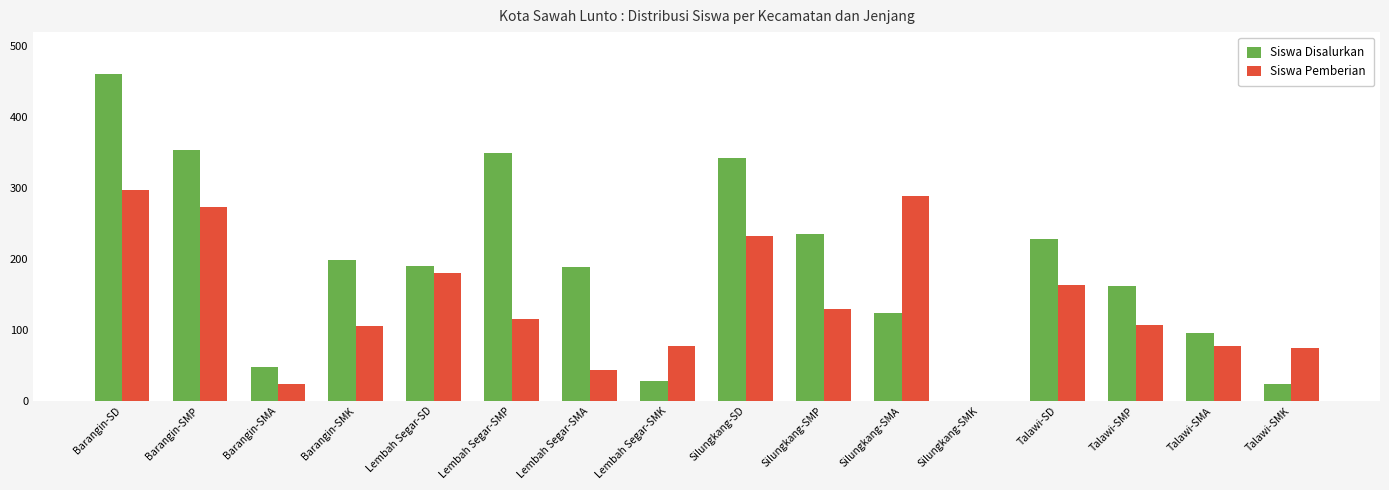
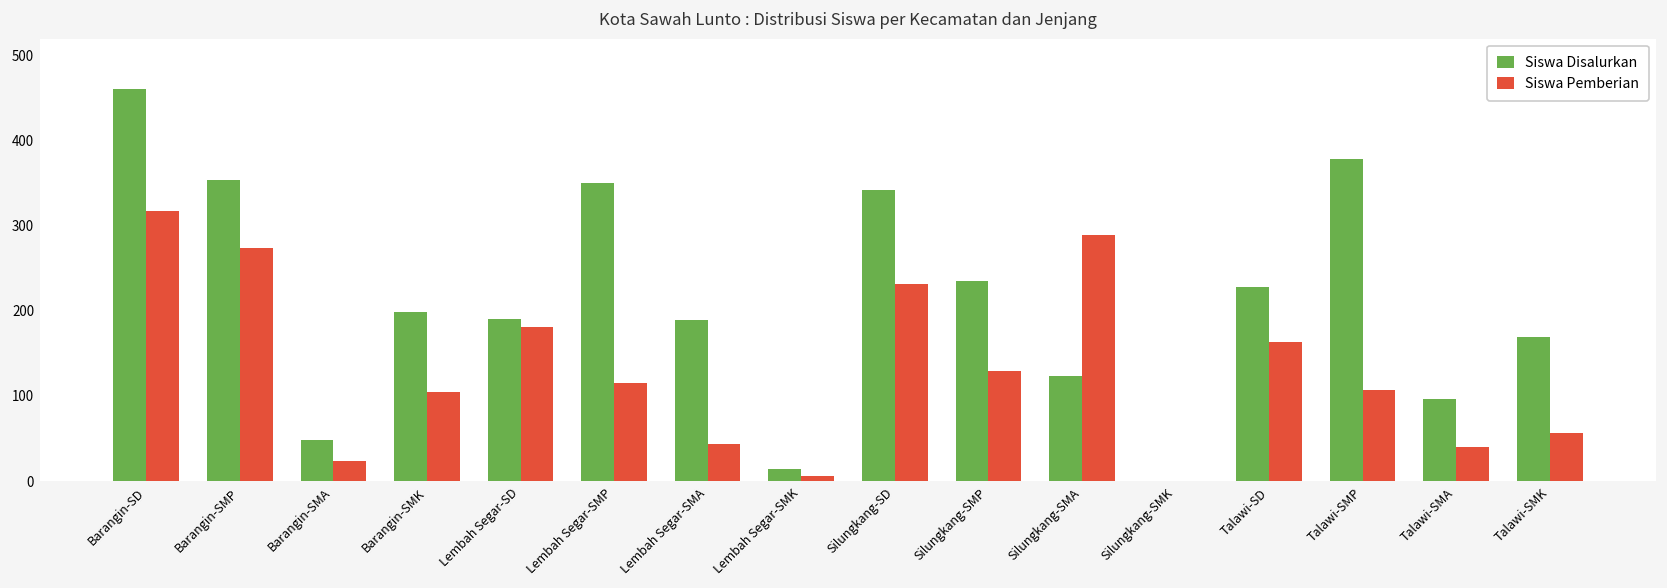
  {
    "Siswa Disalurkan": {
      "Barangin-SD": 460,
      "Barangin-SMP": 350,
      "Barangin-SMA": 50,
      "Barangin-SMK": 200,
      "Lembah Segar-SD": 190,
      "Lembah Segar-SMP": 350,
      "Lembah Segar-SMA": 190,
-     "Lembah Segar-SMK": 30,
+     "Lembah Segar-SMK": 10,
      "Silungkang-SD": 340,
      "Silungkang-SMP": 240,
      "Silungkang-SMA": 120,
      "Silungkang-SMK": 0,
      "Talawi-SD": 230,
-     "Talawi-SMP": 160,
+     "Talawi-SMP": 380,
      "Talawi-SMA": 100,
-     "Talawi-SMK": 20
+     "Talawi-SMK": 170
    },
    "Siswa Pemberian": {
-     "Barangin-SD": 300,
+     "Barangin-SD": 320,
      "Barangin-SMP": 270,
      "Barangin-SMA": 20,
      "Barangin-SMK": 110,
      "Lembah Segar-SD": 180,
      "Lembah Segar-SMP": 120,
      "Lembah Segar-SMA": 40,
-     "Lembah Segar-SMK": 80,
+     "Lembah Segar-SMK": 10,
      "Silungkang-SD": 230,
      "Silungkang-SMP": 130,
      "Silungkang-SMA": 290,
      "Silungkang-SMK": 0,
      "Talawi-SD": 160,
      "Talawi-SMP": 110,
-     "Talawi-SMA": 80,
-     "Talawi-SMK": 70
+     "Talawi-SMA": 40,
+     "Talawi-SMK": 60
    }
  }
